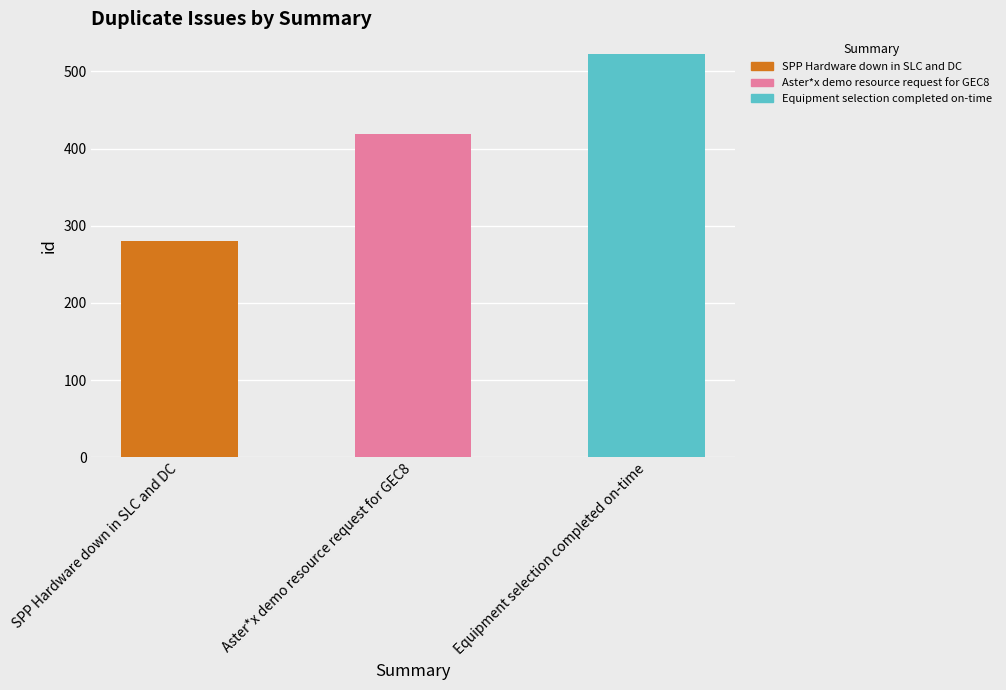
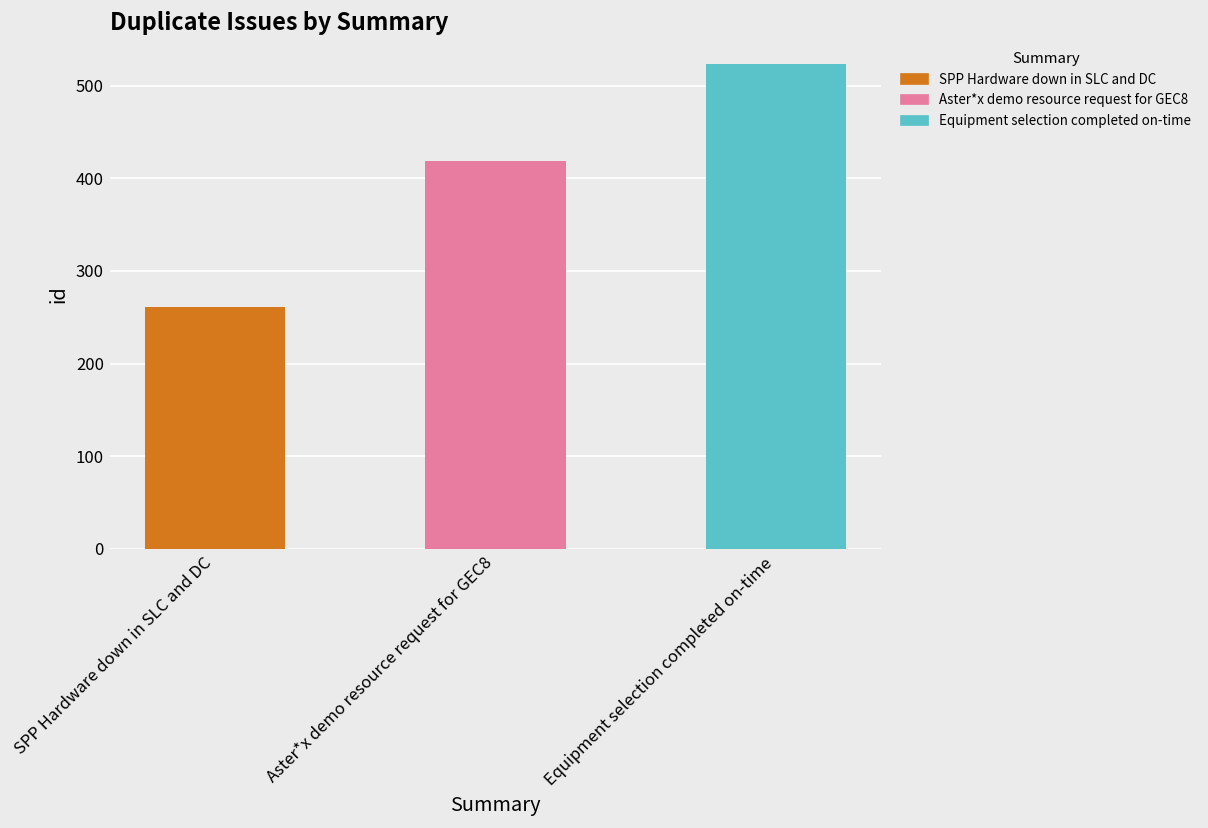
  {
-   "SPP Hardware down in SLC and DC": 280,
+   "SPP Hardware down in SLC and DC": 260,
    "Aster*x demo resource request for GEC8": 420,
    "Equipment selection completed on-time": 520
  }
